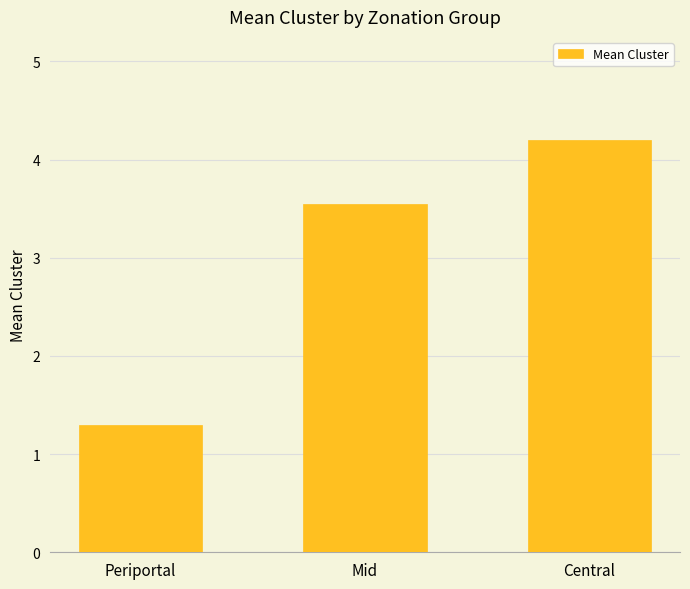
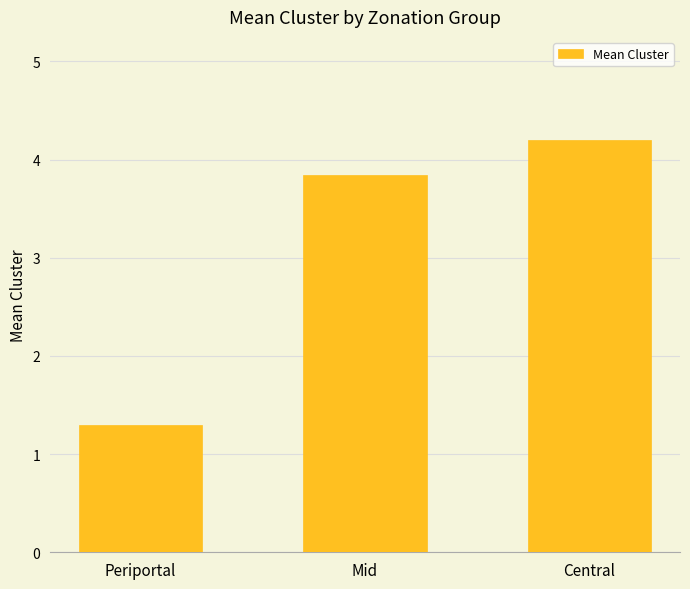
  {
    "Periportal": 1.3,
-   "Mid": 3.6,
+   "Mid": 3.8,
    "Central": 4.2
  }
